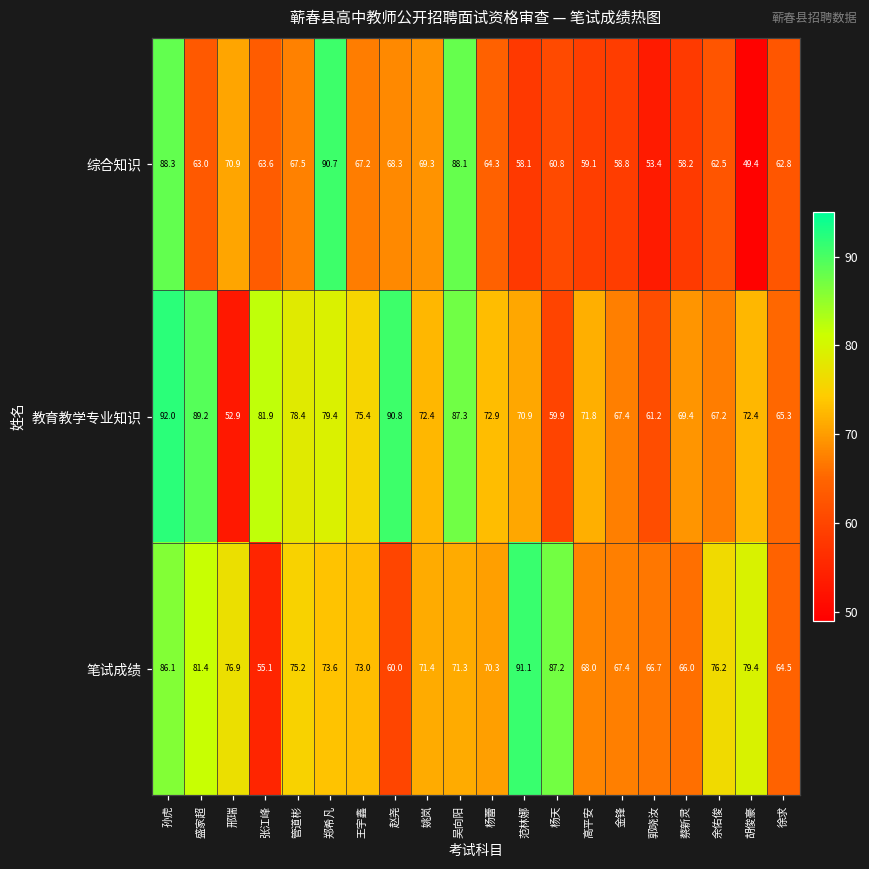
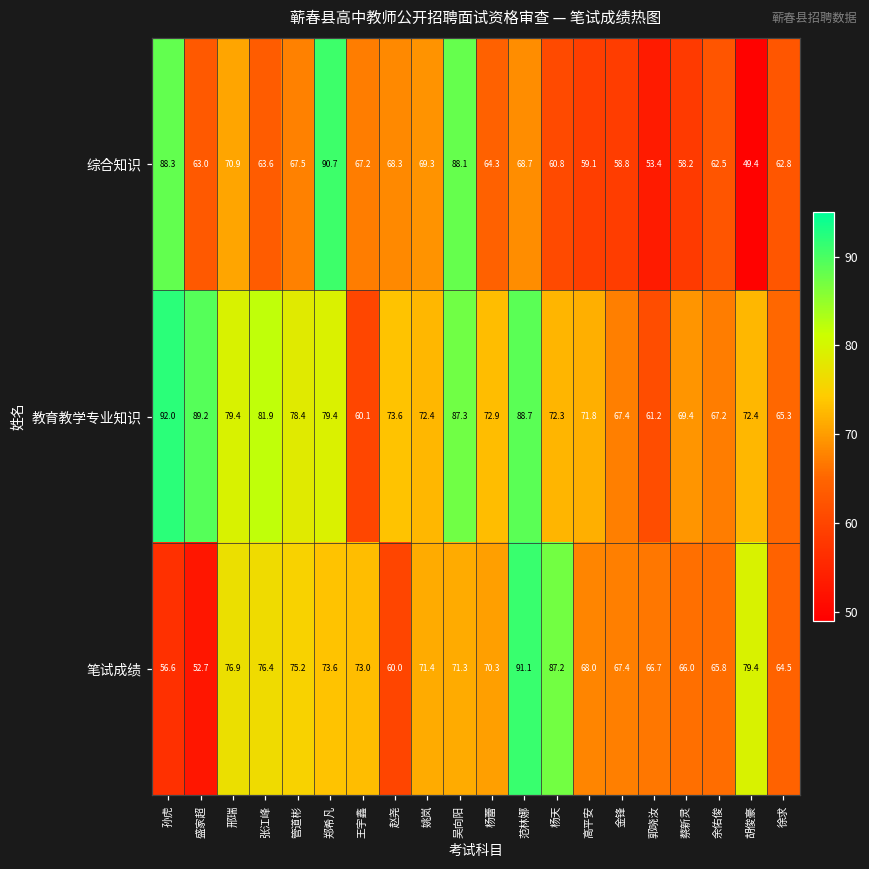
  {
    "综合知识": {
      "孙虎": 88.3,
      "盛家超": 63.0,
      "邢瑞": 70.9,
      "张江峰": 63.6,
      "管道彬": 67.5,
      "郑希凡": 90.7,
      "王宇鑫": 67.2,
      "赵尧": 68.3,
      "姚岚": 69.3,
      "吴向阳": 88.1,
      "杨蕾": 64.3,
-     "范林娜": 58.1,
+     "范林娜": 68.7,
      "杨天": 60.8,
      "高平安": 59.1,
      "金锋": 58.8,
      "郭晓汝": 53.4,
      "蔡新灵": 58.2,
      "余佑俊": 62.5,
      "胡俊豪": 49.4,
      "徐求": 62.8
    },
    "教育教学专业知识": {
      "孙虎": 92.0,
      "盛家超": 89.2,
-     "邢瑞": 52.9,
+     "邢瑞": 79.4,
      "张江峰": 81.9,
      "管道彬": 78.4,
      "郑希凡": 79.4,
-     "王宇鑫": 75.4,
-     "赵尧": 90.8,
+     "王宇鑫": 60.1,
+     "赵尧": 73.6,
      "姚岚": 72.4,
      "吴向阳": 87.3,
      "杨蕾": 72.9,
-     "范林娜": 70.9,
-     "杨天": 59.9,
+     "范林娜": 88.7,
+     "杨天": 72.3,
      "高平安": 71.8,
      "金锋": 67.4,
      "郭晓汝": 61.2,
      "蔡新灵": 69.4,
      "余佑俊": 67.2,
      "胡俊豪": 72.4,
      "徐求": 65.3
    },
    "笔试成绩": {
-     "孙虎": 86.1,
-     "盛家超": 81.4,
+     "孙虎": 56.6,
+     "盛家超": 52.7,
      "邢瑞": 76.9,
-     "张江峰": 55.1,
+     "张江峰": 76.4,
      "管道彬": 75.2,
      "郑希凡": 73.6,
      "王宇鑫": 73.0,
      "赵尧": 60.0,
      "姚岚": 71.4,
      "吴向阳": 71.3,
      "杨蕾": 70.3,
      "范林娜": 91.1,
      "杨天": 87.2,
      "高平安": 68.0,
      "金锋": 67.4,
      "郭晓汝": 66.7,
      "蔡新灵": 66.0,
-     "余佑俊": 76.2,
+     "余佑俊": 65.8,
      "胡俊豪": 79.4,
      "徐求": 64.5
    }
  }
